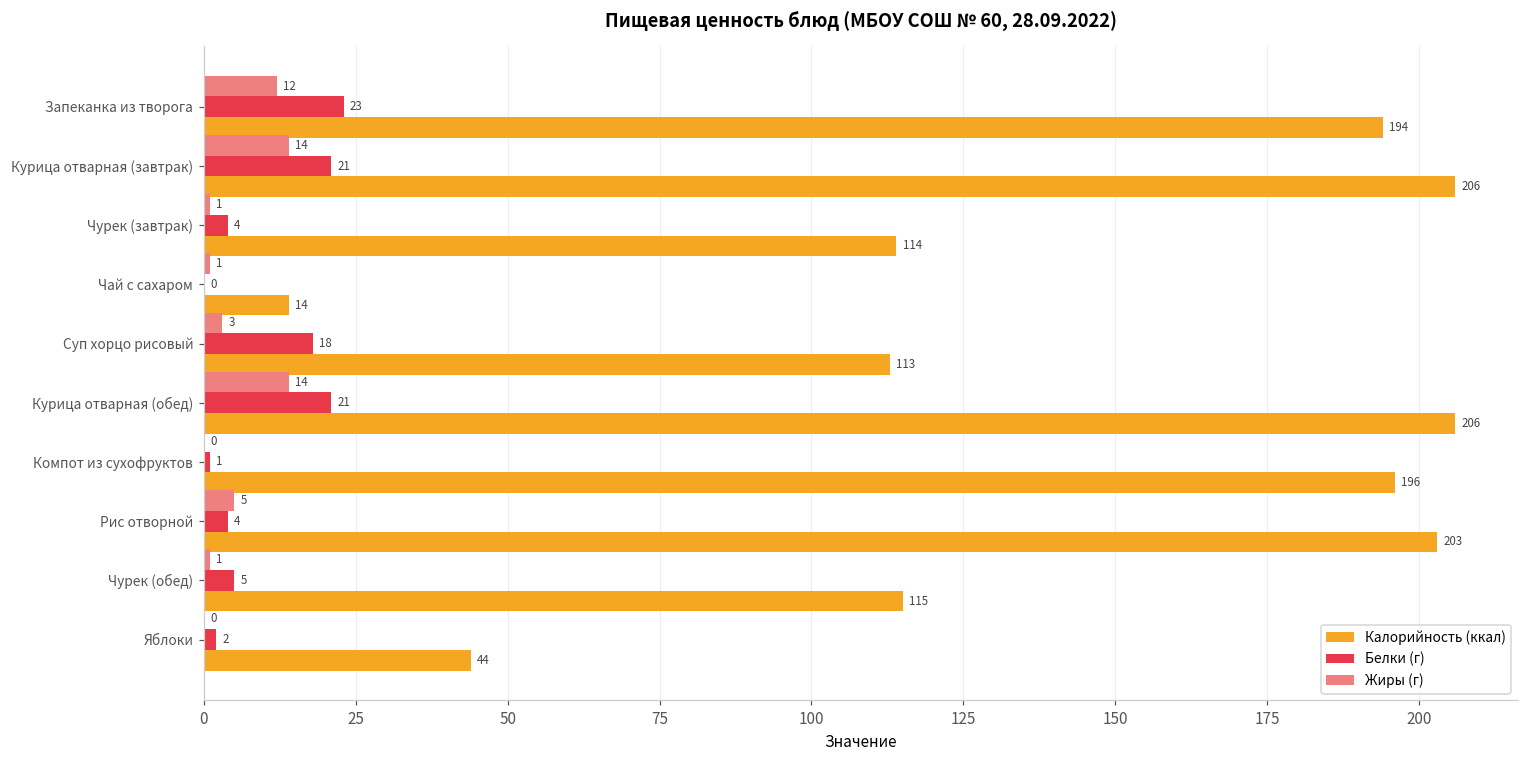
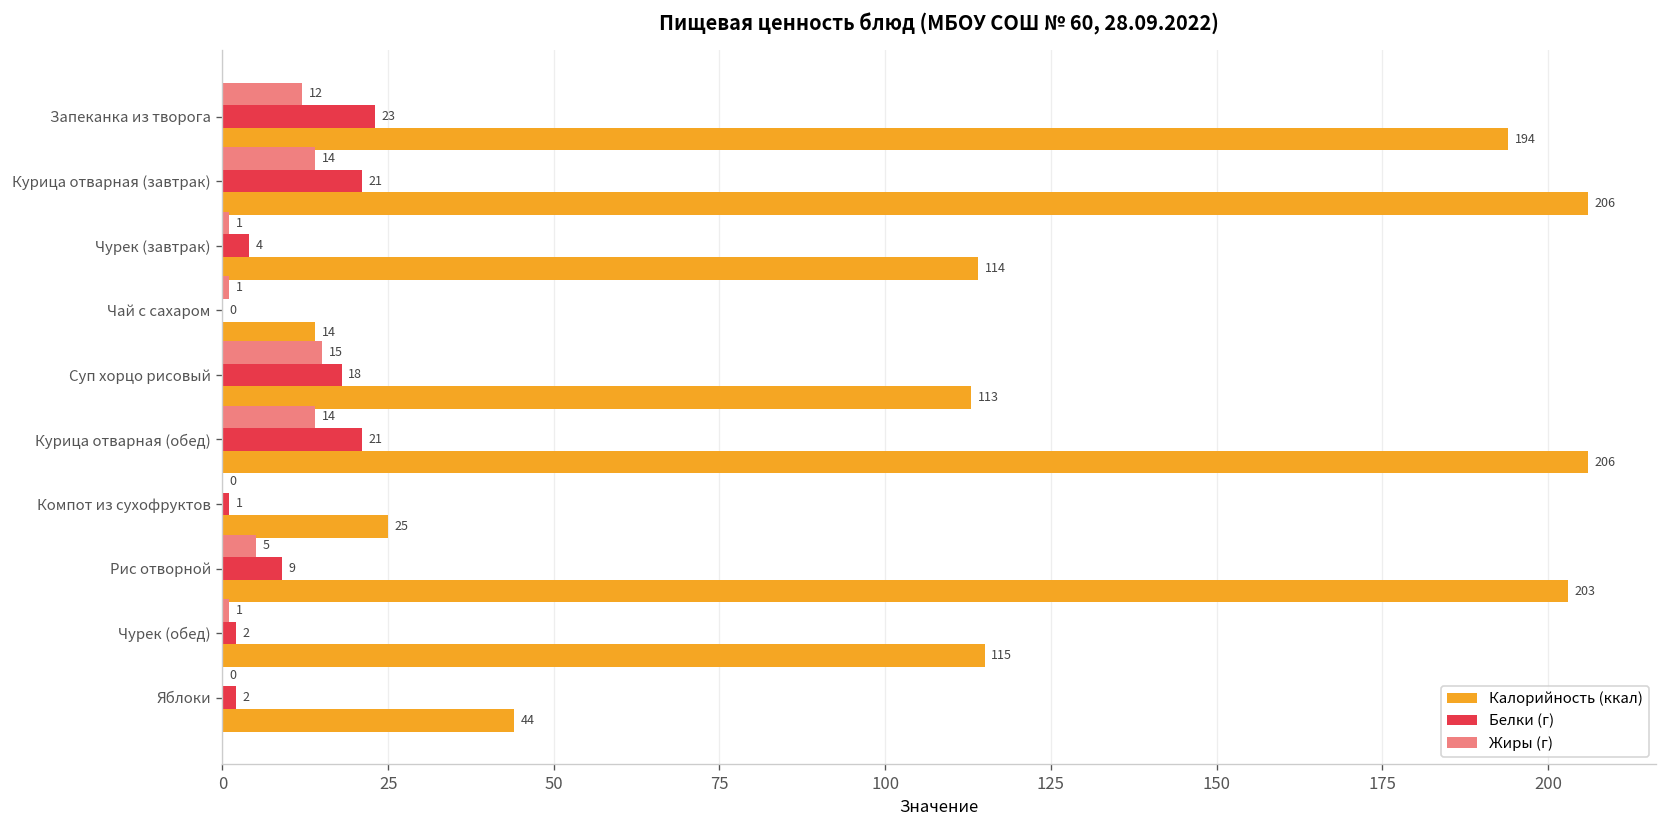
  {
    "Калорийность (ккал)": {
      "Запеканка из творога": 194,
      "Курица отварная (завтрак)": 206,
      "Чурек (завтрак)": 114,
      "Чай с сахаром": 14,
      "Суп хорцо рисовый": 113,
      "Курица отварная (обед)": 206,
-     "Компот из сухофруктов": 196,
+     "Компот из сухофруктов": 25,
      "Рис отворной": 203,
      "Чурек (обед)": 115,
      "Яблоки": 44
    },
    "Белки (г)": {
      "Запеканка из творога": 23,
      "Курица отварная (завтрак)": 21,
      "Чурек (завтрак)": 4,
      "Чай с сахаром": 0,
      "Суп хорцо рисовый": 18,
      "Курица отварная (обед)": 21,
      "Компот из сухофруктов": 1,
-     "Рис отворной": 4,
-     "Чурек (обед)": 5,
+     "Рис отворной": 9,
+     "Чурек (обед)": 2,
      "Яблоки": 2
    },
    "Жиры (г)": {
      "Запеканка из творога": 12,
      "Курица отварная (завтрак)": 14,
      "Чурек (завтрак)": 1,
      "Чай с сахаром": 1,
-     "Суп хорцо рисовый": 3,
+     "Суп хорцо рисовый": 15,
      "Курица отварная (обед)": 14,
      "Компот из сухофруктов": 0,
      "Рис отворной": 5,
      "Чурек (обед)": 1,
      "Яблоки": 0
    }
  }
